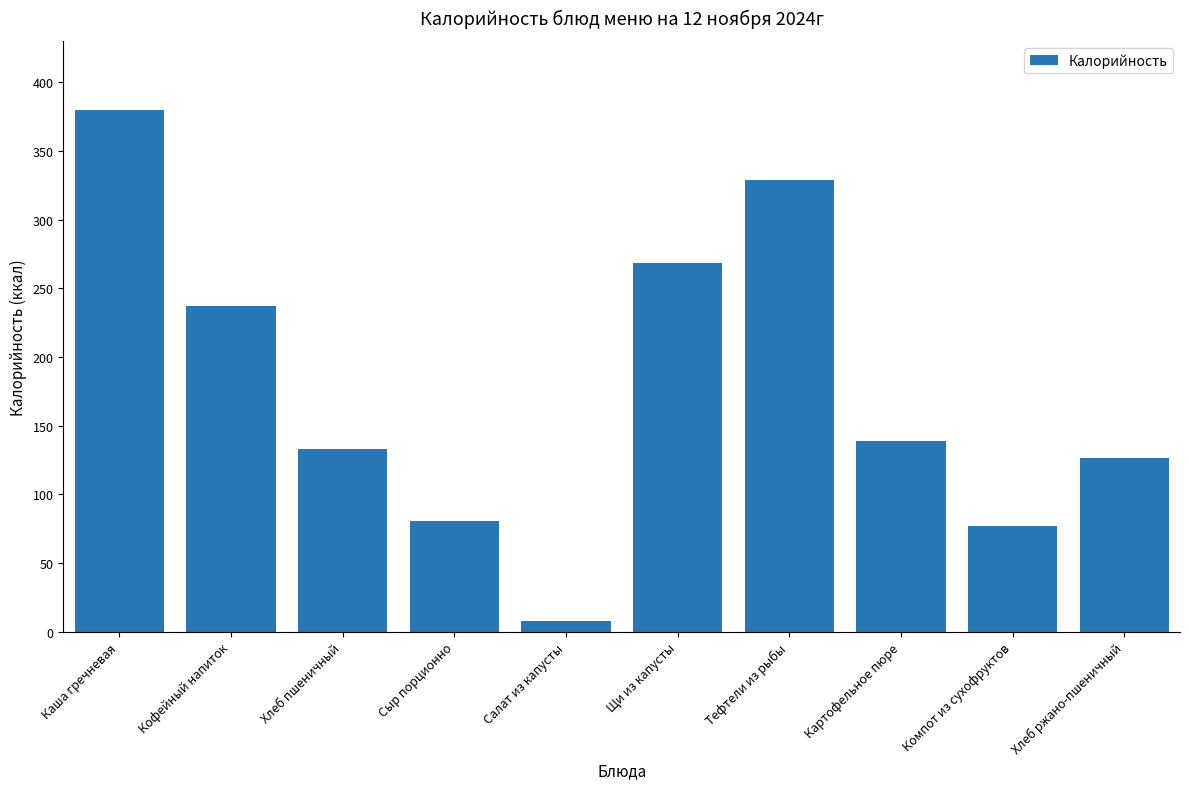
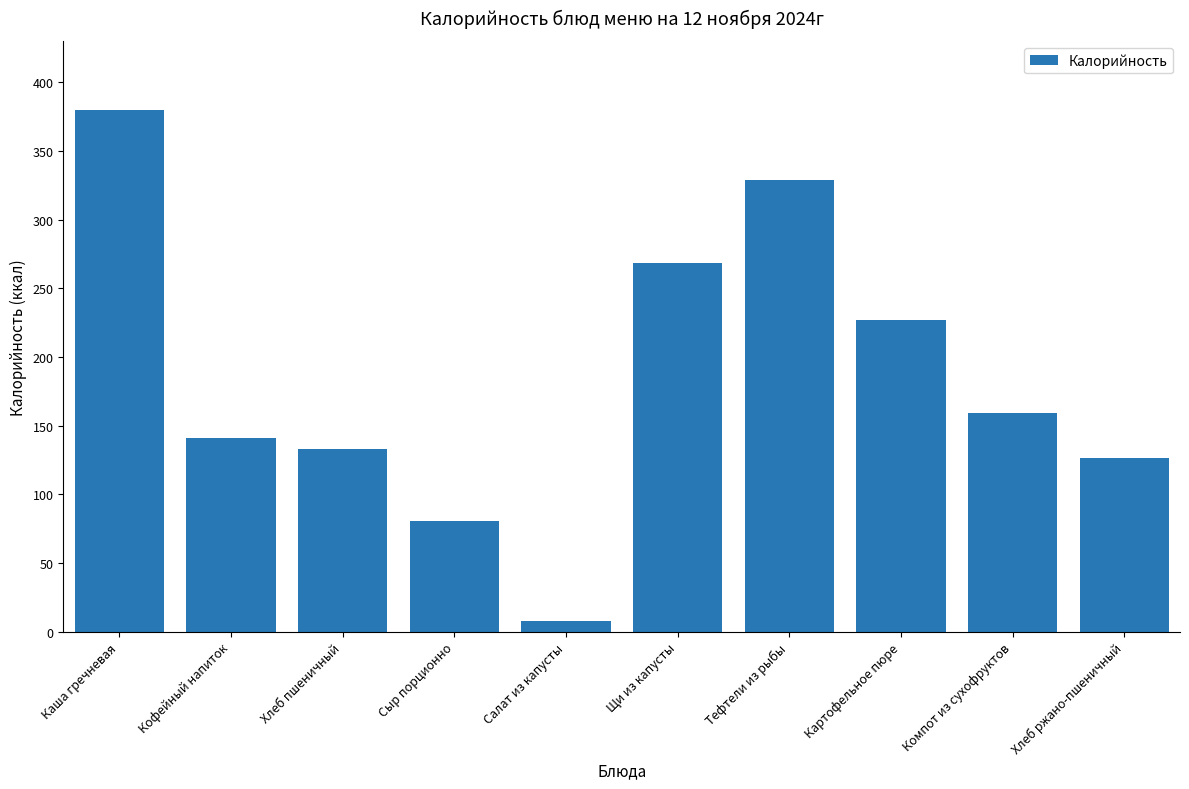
  {
    "Каша гречневая": 380,
-   "Кофейный напиток": 238,
+   "Кофейный напиток": 141,
    "Хлеб пшеничный": 133,
    "Сыр порционно": 80,
    "Салат из капусты": 8,
    "Щи из капусты": 268,
    "Тефтели из рыбы": 329,
-   "Картофельное пюре": 139,
-   "Компот из сухофруктов": 77,
+   "Картофельное пюре": 227,
+   "Компот из сухофруктов": 159,
    "Хлеб ржано-пшеничный": 127
  }
